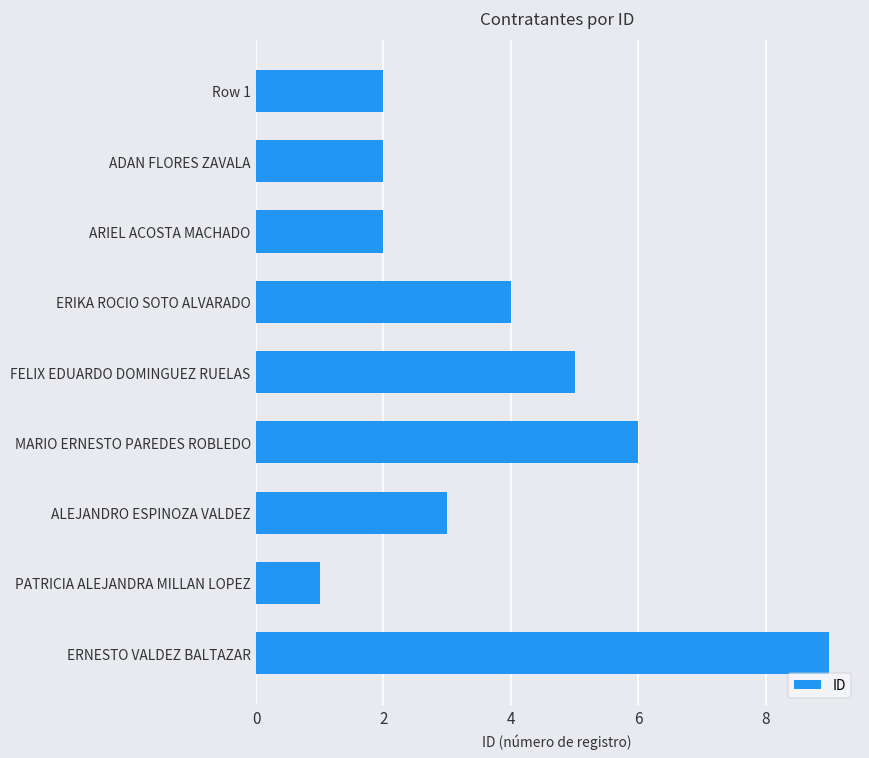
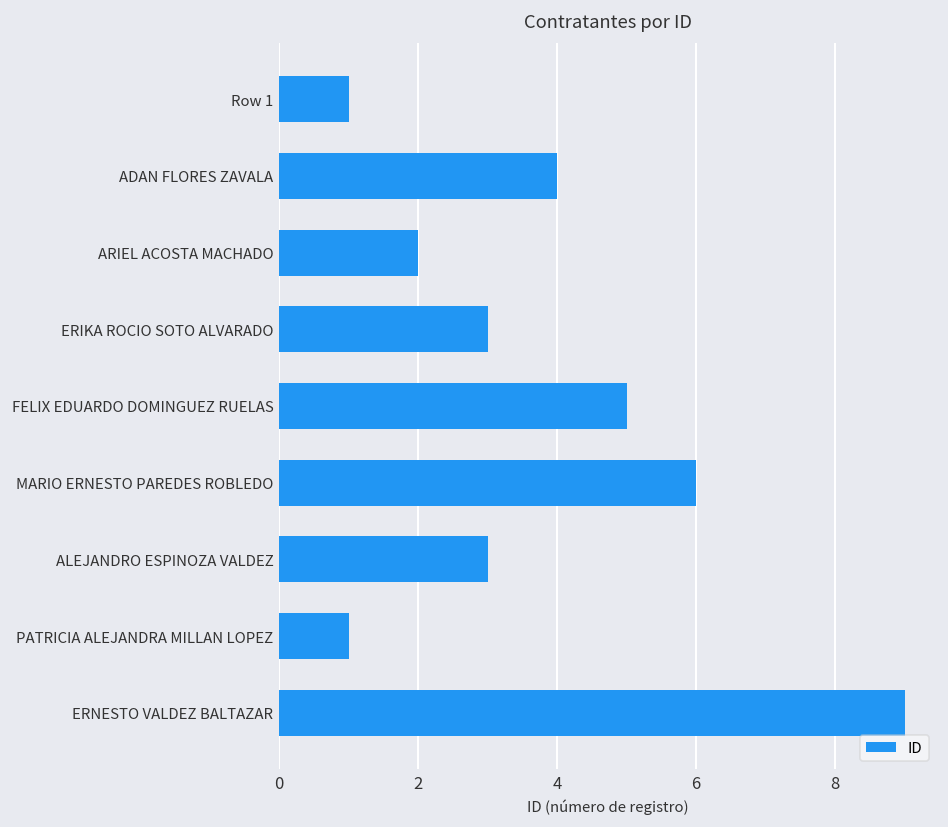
  {
-   "Row 1": 2,
-   "ADAN FLORES ZAVALA": 2,
+   "Row 1": 1,
+   "ADAN FLORES ZAVALA": 4,
    "ARIEL ACOSTA MACHADO": 2,
-   "ERIKA ROCIO SOTO ALVARADO": 4,
+   "ERIKA ROCIO SOTO ALVARADO": 3,
    "FELIX EDUARDO DOMINGUEZ RUELAS": 5,
    "MARIO ERNESTO PAREDES ROBLEDO": 6,
    "ALEJANDRO ESPINOZA VALDEZ": 3,
    "PATRICIA ALEJANDRA MILLAN LOPEZ": 1,
    "ERNESTO VALDEZ BALTAZAR": 9
  }
